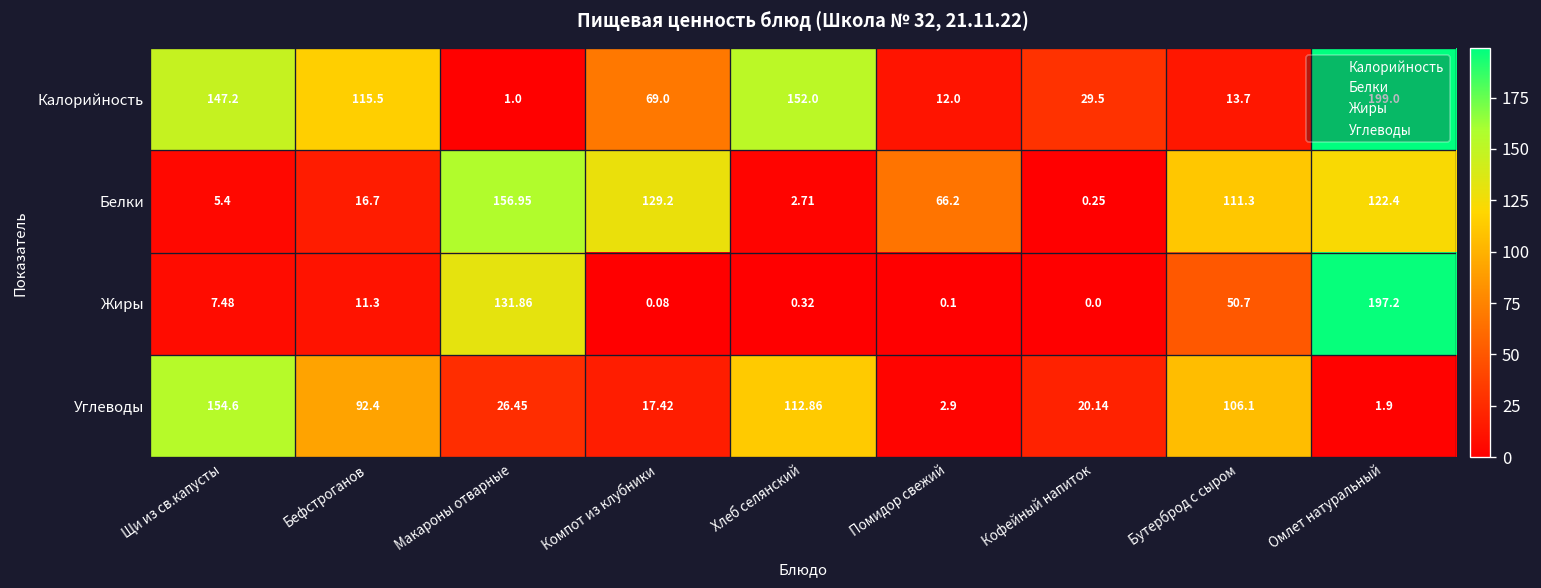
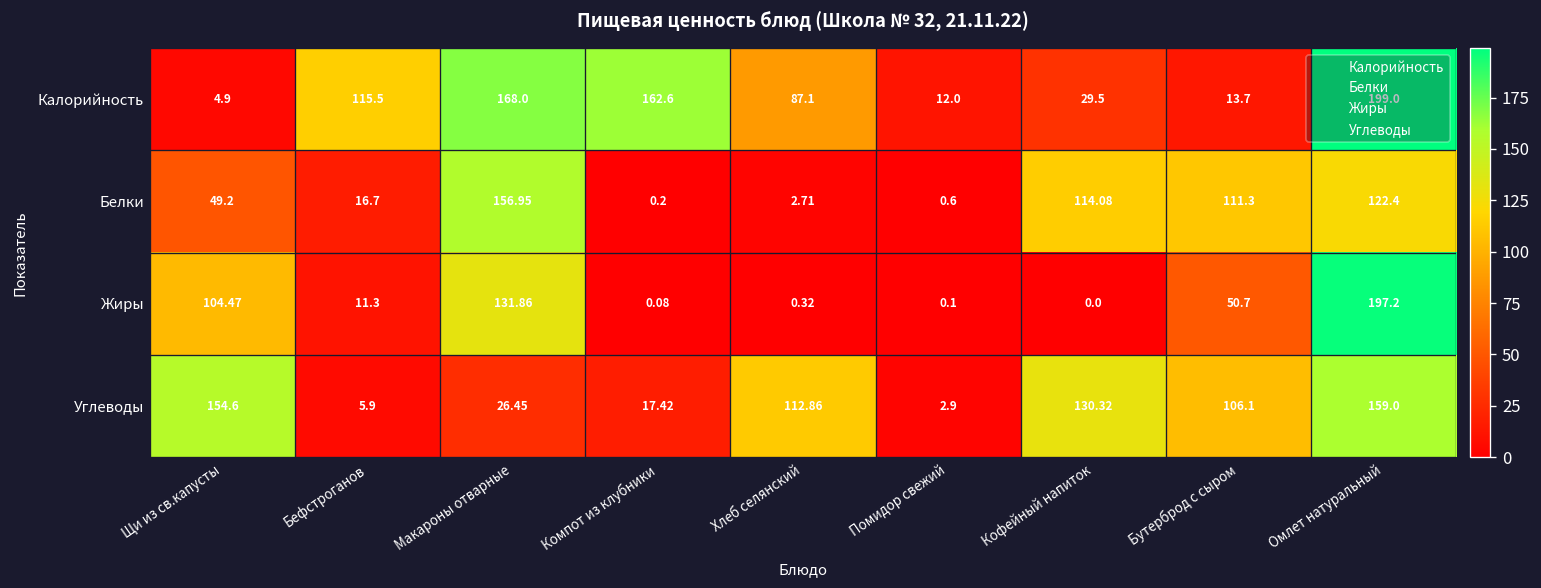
  {
    "Калорийность": {
-     "Щи из св.капусты": 147.2,
+     "Щи из св.капусты": 4.9,
      "Бефстроганов": 115.5,
-     "Макароны отварные": 1.0,
-     "Компот из клубники": 69.0,
-     "Хлеб селянский": 152.0,
+     "Макароны отварные": 168.0,
+     "Компот из клубники": 162.6,
+     "Хлеб селянский": 87.1,
      "Помидор свежий": 12.0,
      "Кофейный напиток": 29.5,
      "Бутерброд с сыром": 13.7
    },
    "Белки": {
-     "Щи из св.капусты": 5.4,
+     "Щи из св.капусты": 49.2,
      "Бефстроганов": 16.7,
      "Макароны отварные": 156.95,
-     "Компот из клубники": 129.2,
+     "Компот из клубники": 0.2,
      "Хлеб селянский": 2.71,
-     "Помидор свежий": 66.2,
-     "Кофейный напиток": 0.25,
+     "Помидор свежий": 0.6,
+     "Кофейный напиток": 114.08,
      "Бутерброд с сыром": 111.3,
      "Омлет натуральный": 122.4
    },
    "Жиры": {
-     "Щи из св.капусты": 7.48,
+     "Щи из св.капусты": 104.47,
      "Бефстроганов": 11.3,
      "Макароны отварные": 131.86,
      "Компот из клубники": 0.08,
      "Хлеб селянский": 0.32,
      "Помидор свежий": 0.1,
      "Кофейный напиток": 0.0,
      "Бутерброд с сыром": 50.7,
      "Омлет натуральный": 197.2
    },
    "Углеводы": {
      "Щи из св.капусты": 154.6,
-     "Бефстроганов": 92.4,
+     "Бефстроганов": 5.9,
      "Макароны отварные": 26.45,
      "Компот из клубники": 17.42,
      "Хлеб селянский": 112.86,
      "Помидор свежий": 2.9,
-     "Кофейный напиток": 20.14,
+     "Кофейный напиток": 130.32,
      "Бутерброд с сыром": 106.1,
-     "Омлет натуральный": 1.9
+     "Омлет натуральный": 159.0
    }
  }
